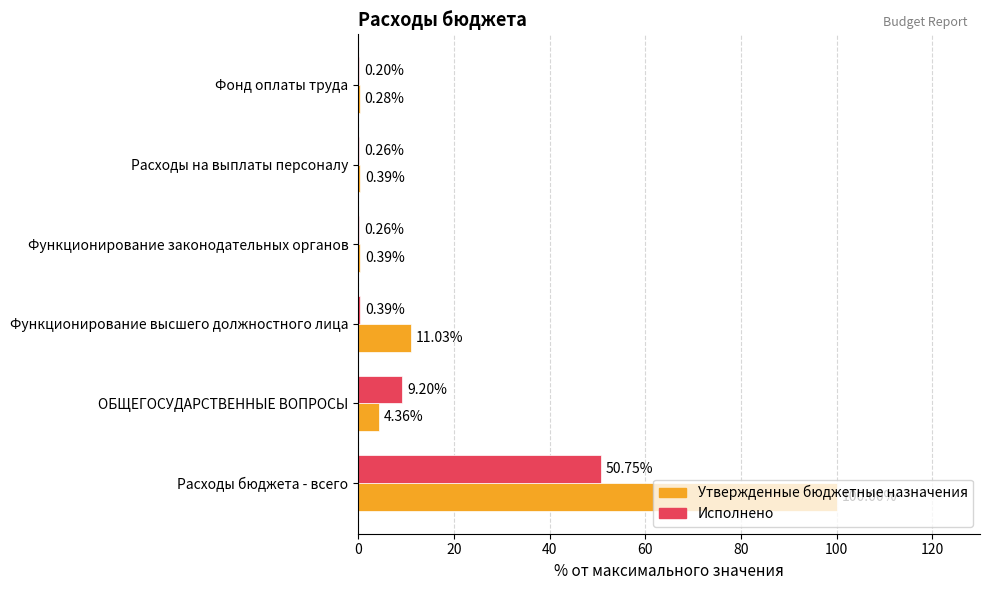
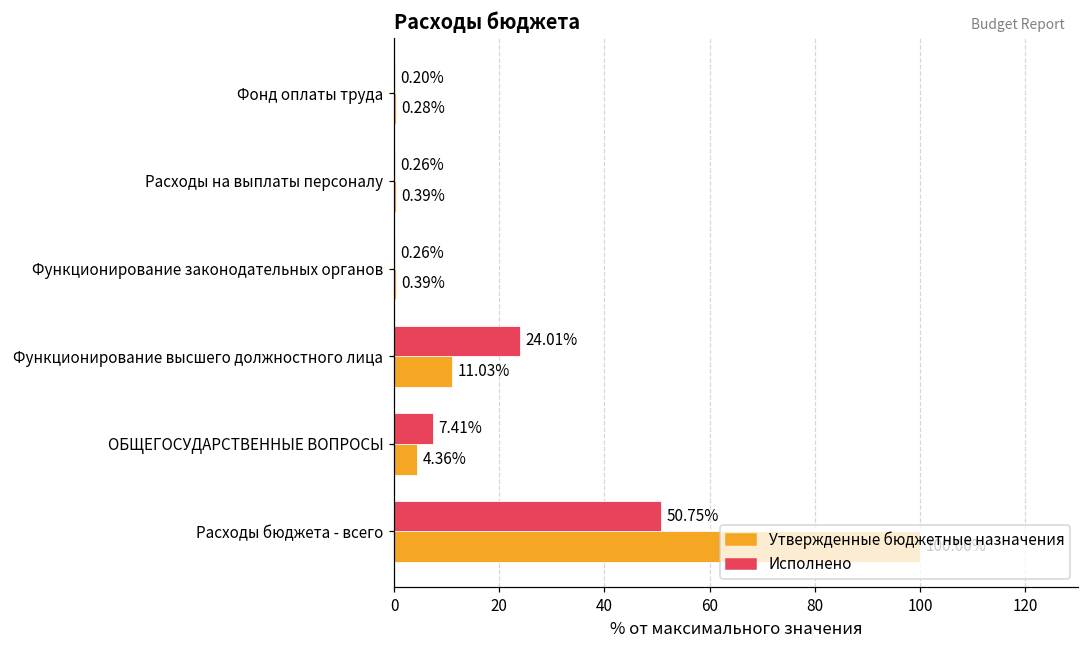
  {
    "Утвержденные бюджетные назначения": {
      "Фонд оплаты труда": "0.28%",
      "Расходы на выплаты персоналу": "0.39%",
      "Функционирование законодательных органов": "0.39%",
      "Функционирование высшего должностного лица": "11.03%",
      "ОБЩЕГОСУДАРСТВЕННЫЕ ВОПРОСЫ": "4.36%"
    },
    "Исполнено": {
      "Фонд оплаты труда": "0.20%",
      "Расходы на выплаты персоналу": "0.26%",
      "Функционирование законодательных органов": "0.26%",
-     "Функционирование высшего должностного лица": "0.39%",
-     "ОБЩЕГОСУДАРСТВЕННЫЕ ВОПРОСЫ": "9.20%",
+     "Функционирование высшего должностного лица": "24.01%",
+     "ОБЩЕГОСУДАРСТВЕННЫЕ ВОПРОСЫ": "7.41%",
      "Расходы бюджета - всего": "50.75%"
    }
  }
